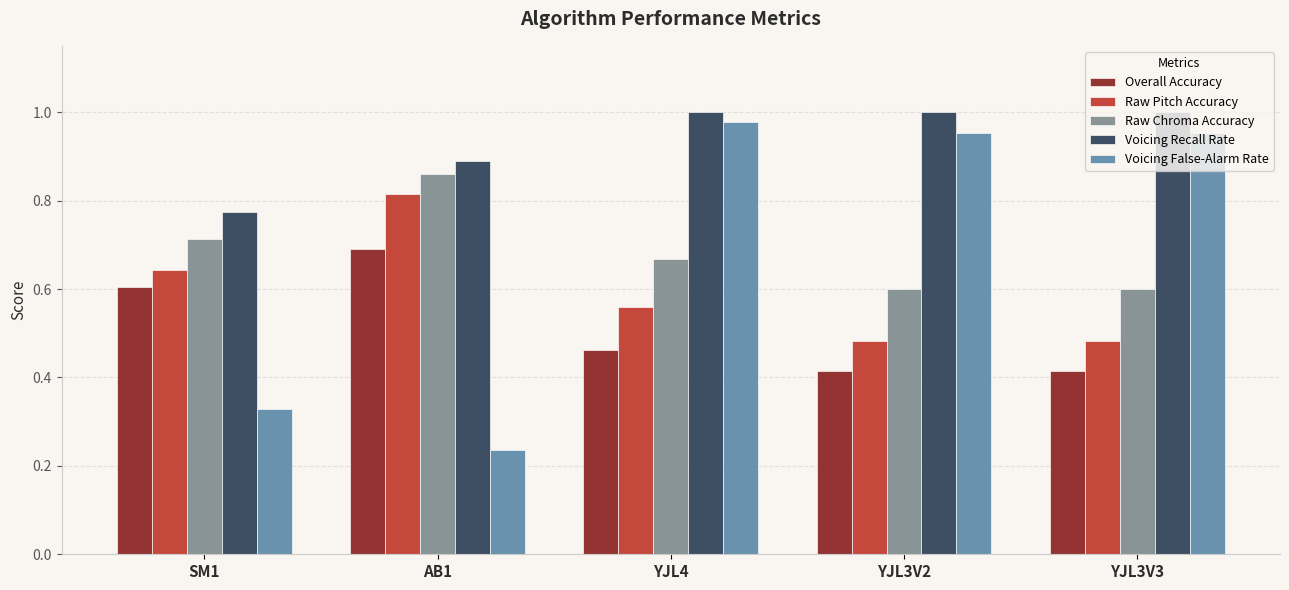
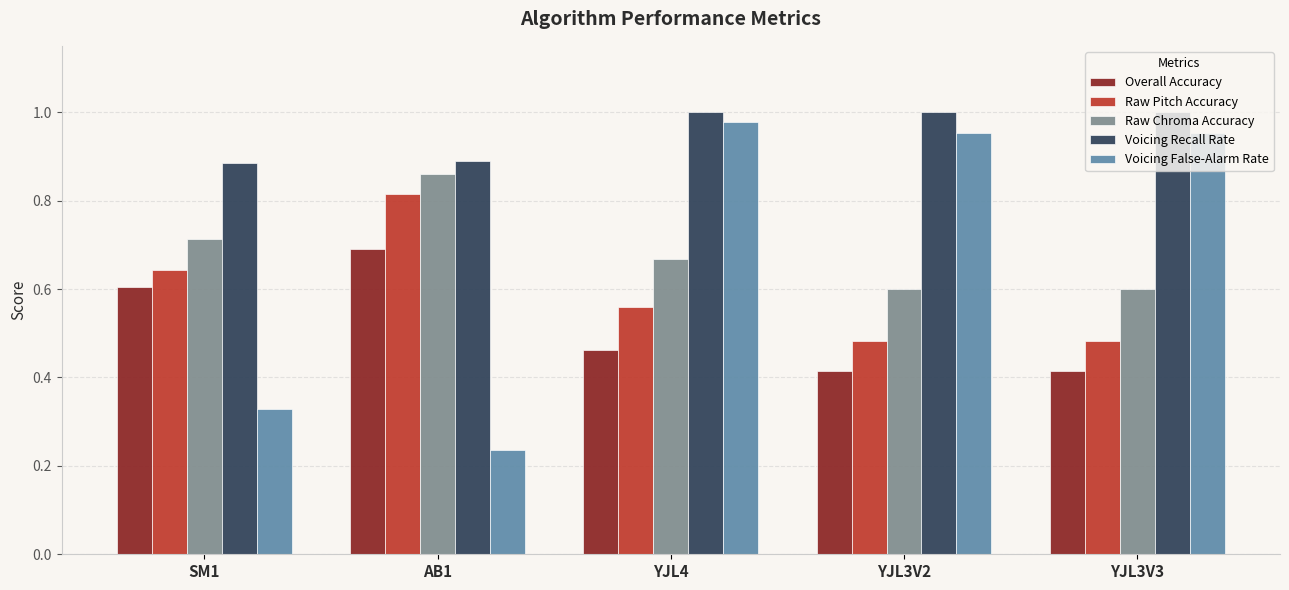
  {
    "Voicing Recall Rate": {
-     "SM1": 0.77,
+     "SM1": 0.89,
      "AB1": 0.89,
      "YJL4": 1.00,
      "YJL3V2": 1.00
    }
  }
